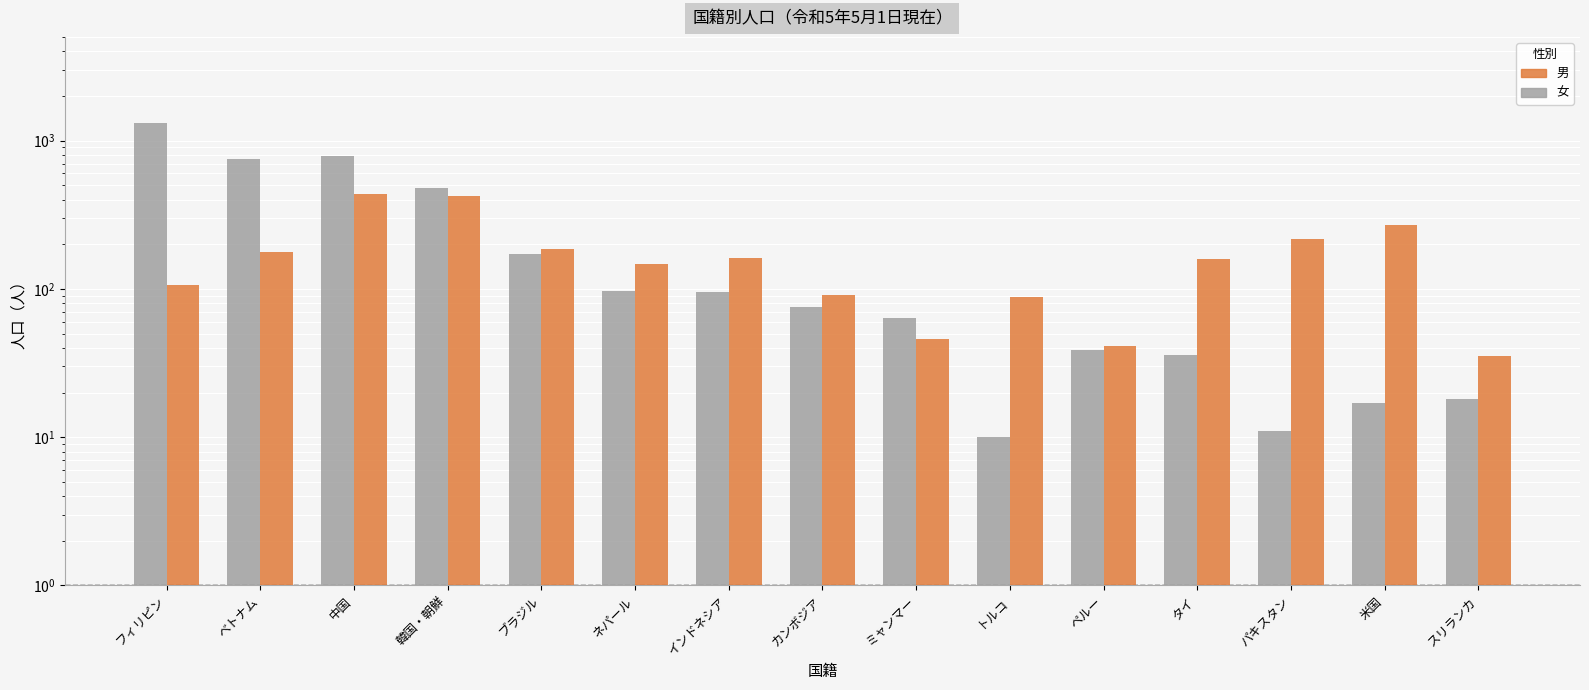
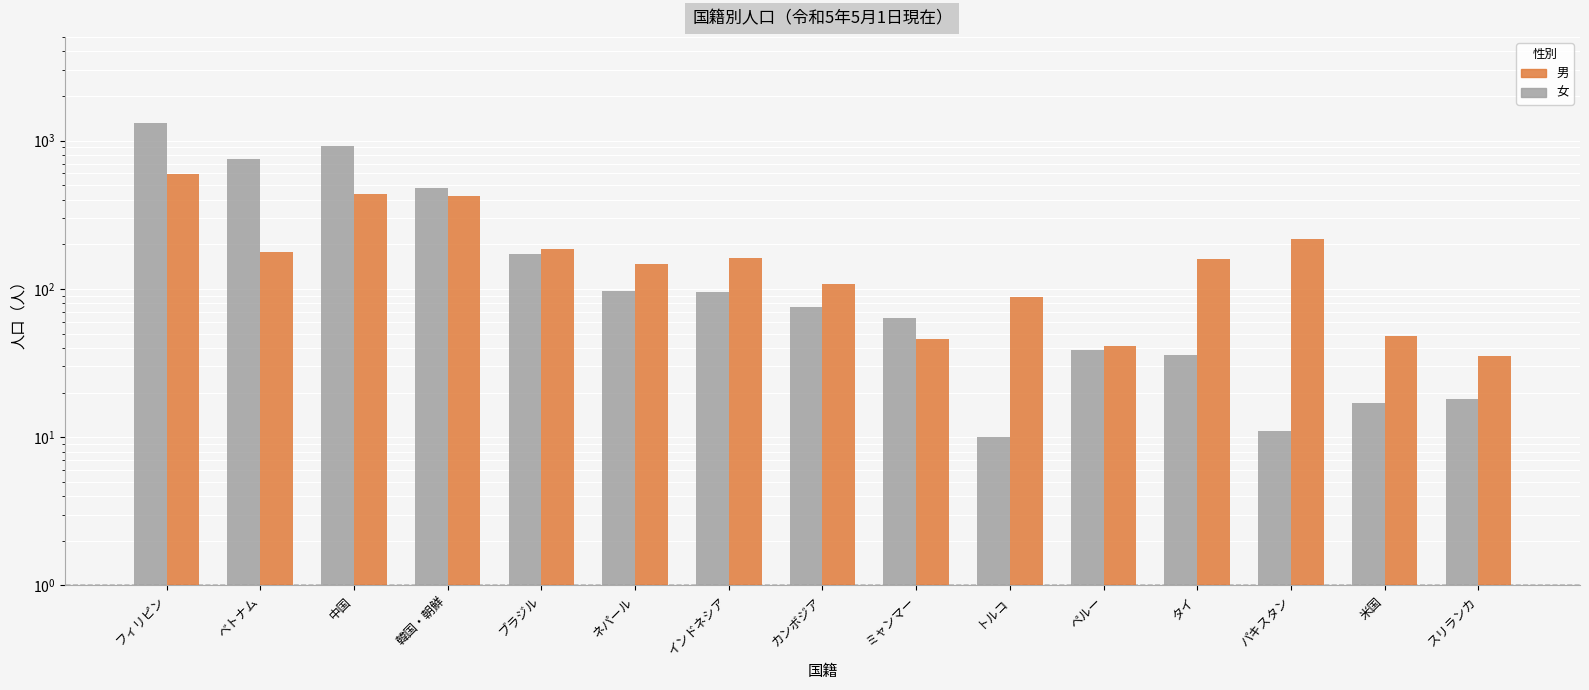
  {
    "女": {
      "フィリピン": 1300,
      "ベトナム": 800,
-     "中国": 800,
+     "中国": 900,
      "韓国・朝鮮": 480,
      "ブラジル": 170,
      "ネパール": 100,
      "インドネシア": 100,
      "カンボジア": 80,
      "ミャンマー": 64,
      "トルコ": 10,
      "ペルー": 39,
      "タイ": 36,
      "パキスタン": 11,
      "米国": 17,
      "スリランカ": 18
    },
    "男": {
-     "フィリピン": 110,
+     "フィリピン": 590,
      "ベトナム": 180,
      "中国": 430,
      "韓国・朝鮮": 420,
      "ブラジル": 190,
      "ネパール": 150,
      "インドネシア": 160,
-     "カンボジア": 90,
+     "カンボジア": 110,
      "ミャンマー": 46,
      "トルコ": 90,
      "ペルー": 41,
      "タイ": 160,
      "パキスタン": 220,
-     "米国": 270,
+     "米国": 48,
      "スリランカ": 35
    }
  }
